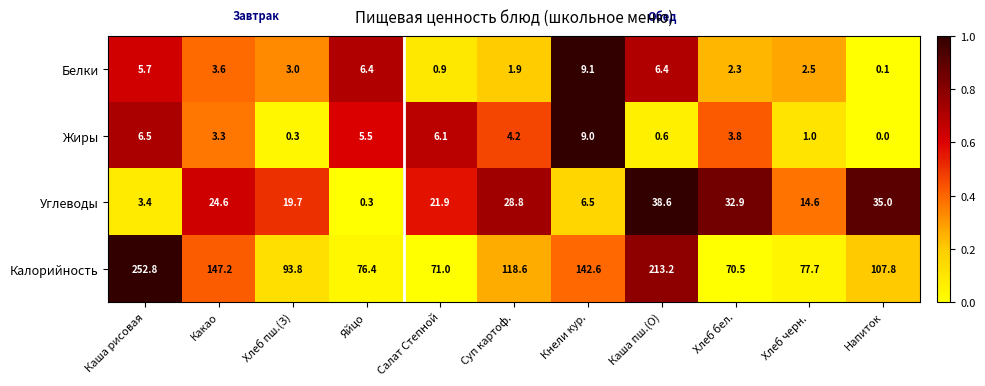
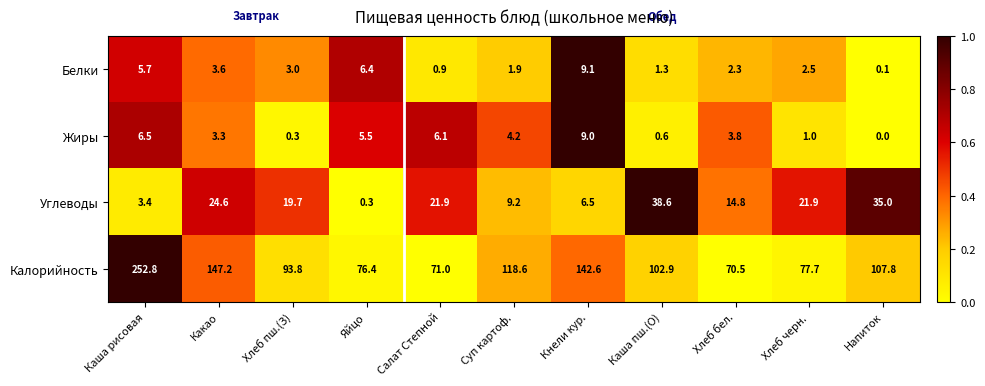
  {
    "Белки": {
      "Каша рисовая": 5.7,
      "Какао": 3.6,
      "Хлеб пш.(З)": 3.0,
      "Яйцо": 6.4,
      "Салат Степной": 0.9,
      "Суп картоф.": 1.9,
      "Кнели кур.": 9.1,
-     "Каша пш.(О)": 6.4,
+     "Каша пш.(О)": 1.3,
      "Хлеб бел.": 2.3,
      "Хлеб черн.": 2.5,
      "Напиток": 0.1
    },
    "Жиры": {
      "Каша рисовая": 6.5,
      "Какао": 3.3,
      "Хлеб пш.(З)": 0.3,
      "Яйцо": 5.5,
      "Салат Степной": 6.1,
      "Суп картоф.": 4.2,
      "Кнели кур.": 9.0,
      "Каша пш.(О)": 0.6,
      "Хлеб бел.": 3.8,
      "Хлеб черн.": 1.0,
      "Напиток": 0.0
    },
    "Углеводы": {
      "Каша рисовая": 3.4,
      "Какао": 24.6,
      "Хлеб пш.(З)": 19.7,
      "Яйцо": 0.3,
      "Салат Степной": 21.9,
-     "Суп картоф.": 28.8,
+     "Суп картоф.": 9.2,
      "Кнели кур.": 6.5,
      "Каша пш.(О)": 38.6,
-     "Хлеб бел.": 32.9,
-     "Хлеб черн.": 14.6,
+     "Хлеб бел.": 14.8,
+     "Хлеб черн.": 21.9,
      "Напиток": 35.0
    },
    "Калорийность": {
      "Каша рисовая": 252.8,
      "Какао": 147.2,
      "Хлеб пш.(З)": 93.8,
      "Яйцо": 76.4,
      "Салат Степной": 71.0,
      "Суп картоф.": 118.6,
      "Кнели кур.": 142.6,
-     "Каша пш.(О)": 213.2,
+     "Каша пш.(О)": 102.9,
      "Хлеб бел.": 70.5,
      "Хлеб черн.": 77.7,
      "Напиток": 107.8
    }
  }
